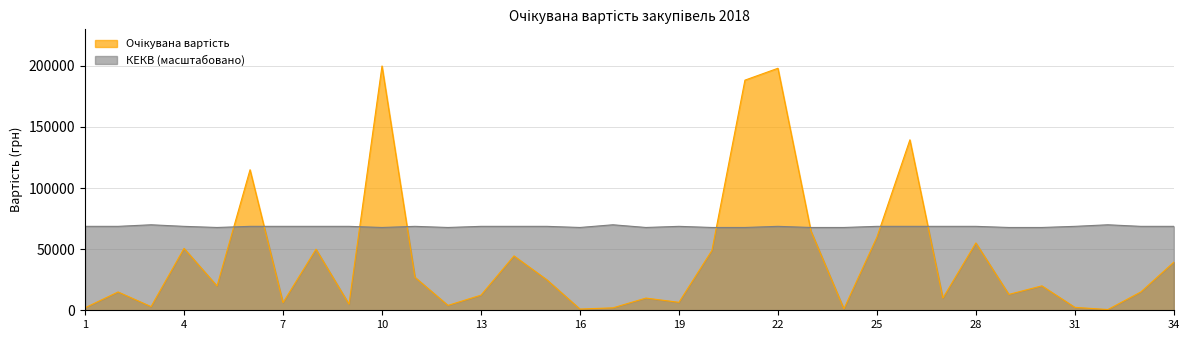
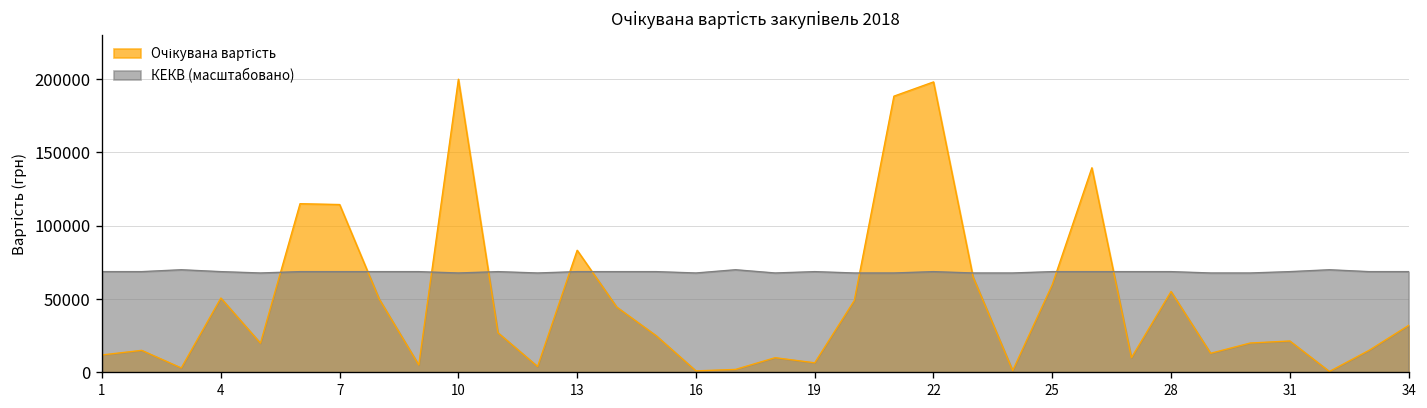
  {
    "Очікувана вартість": {
-     "1": 2000,
+     "1": 12000,
      "4": 51000,
-     "7": 6000,
+     "7": 114000,
      "10": 200000,
-     "13": 12000,
+     "13": 83000,
      "16": 1000,
      "19": 7000,
      "22": 198000,
      "25": 60000,
      "28": 55000,
-     "31": 2000,
-     "34": 39000
+     "31": 21000,
+     "34": 32000
    },
    "КЕКВ (масштабовано)": {
      "1": 69000,
      "4": 69000,
      "7": 69000,
      "10": 68000,
      "13": 69000,
      "16": 68000,
      "19": 69000,
      "22": 69000,
      "25": 69000,
      "28": 69000,
      "31": 69000,
      "34": 69000
    }
  }
